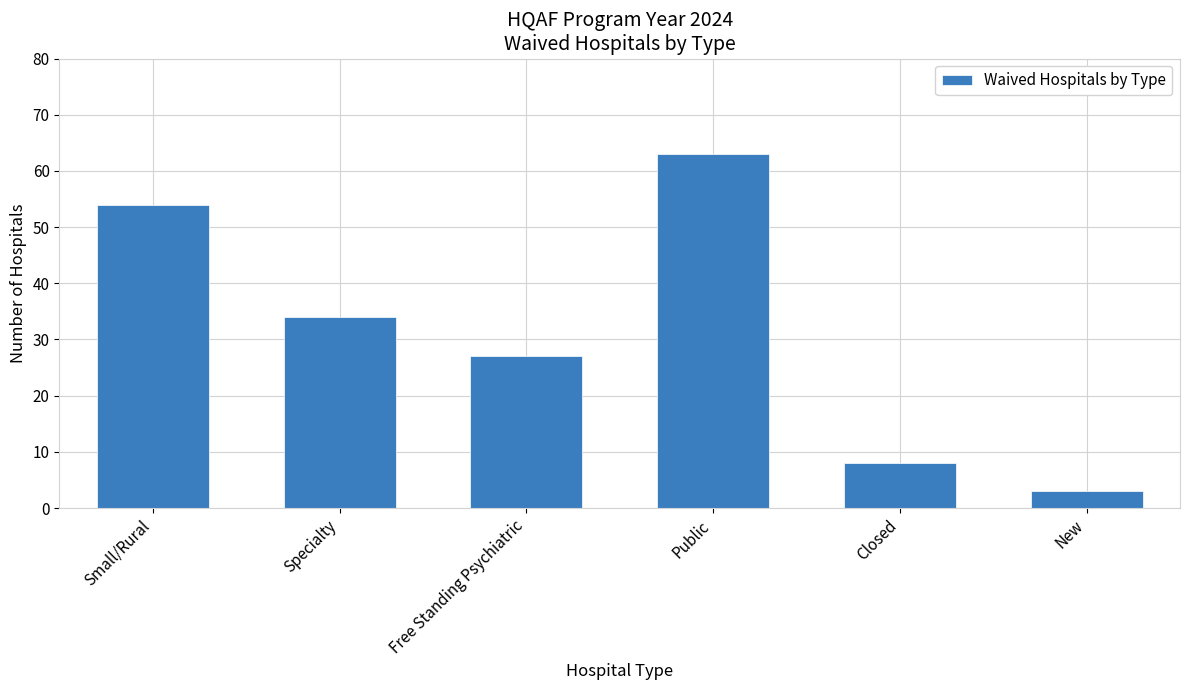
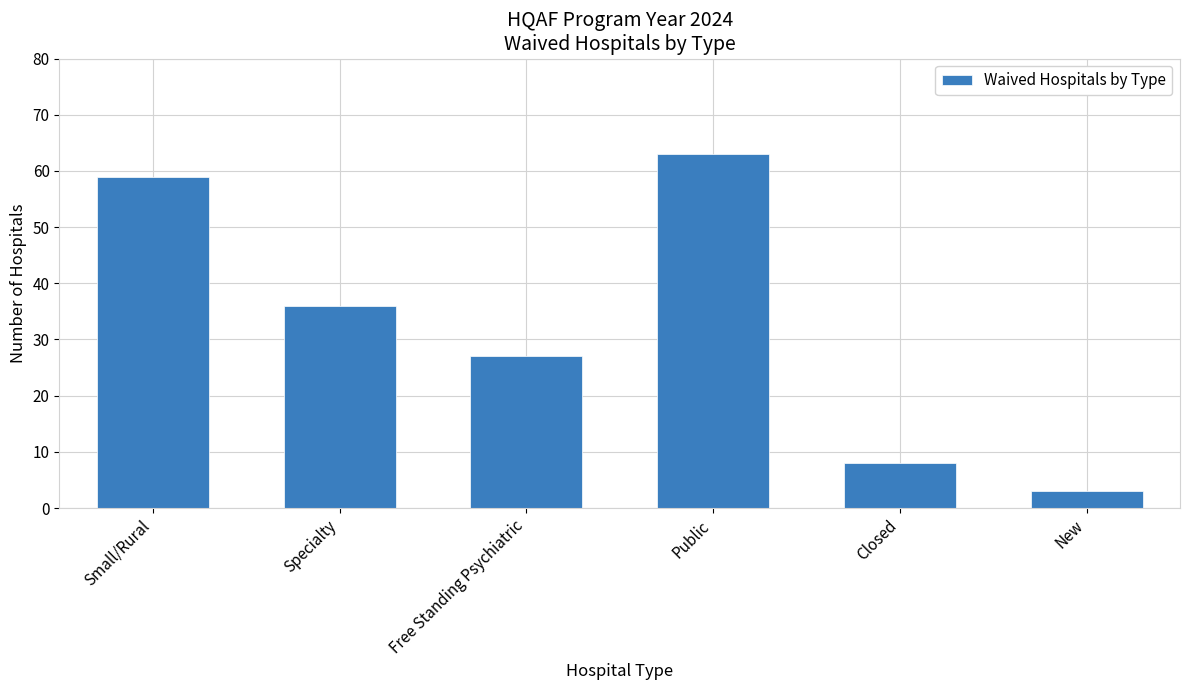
  {
-   "Small/Rural": 54,
-   "Specialty": 34,
+   "Small/Rural": 59,
+   "Specialty": 36,
    "Free Standing Psychiatric": 27,
    "Public": 63,
    "Closed": 8,
    "New": 3
  }
